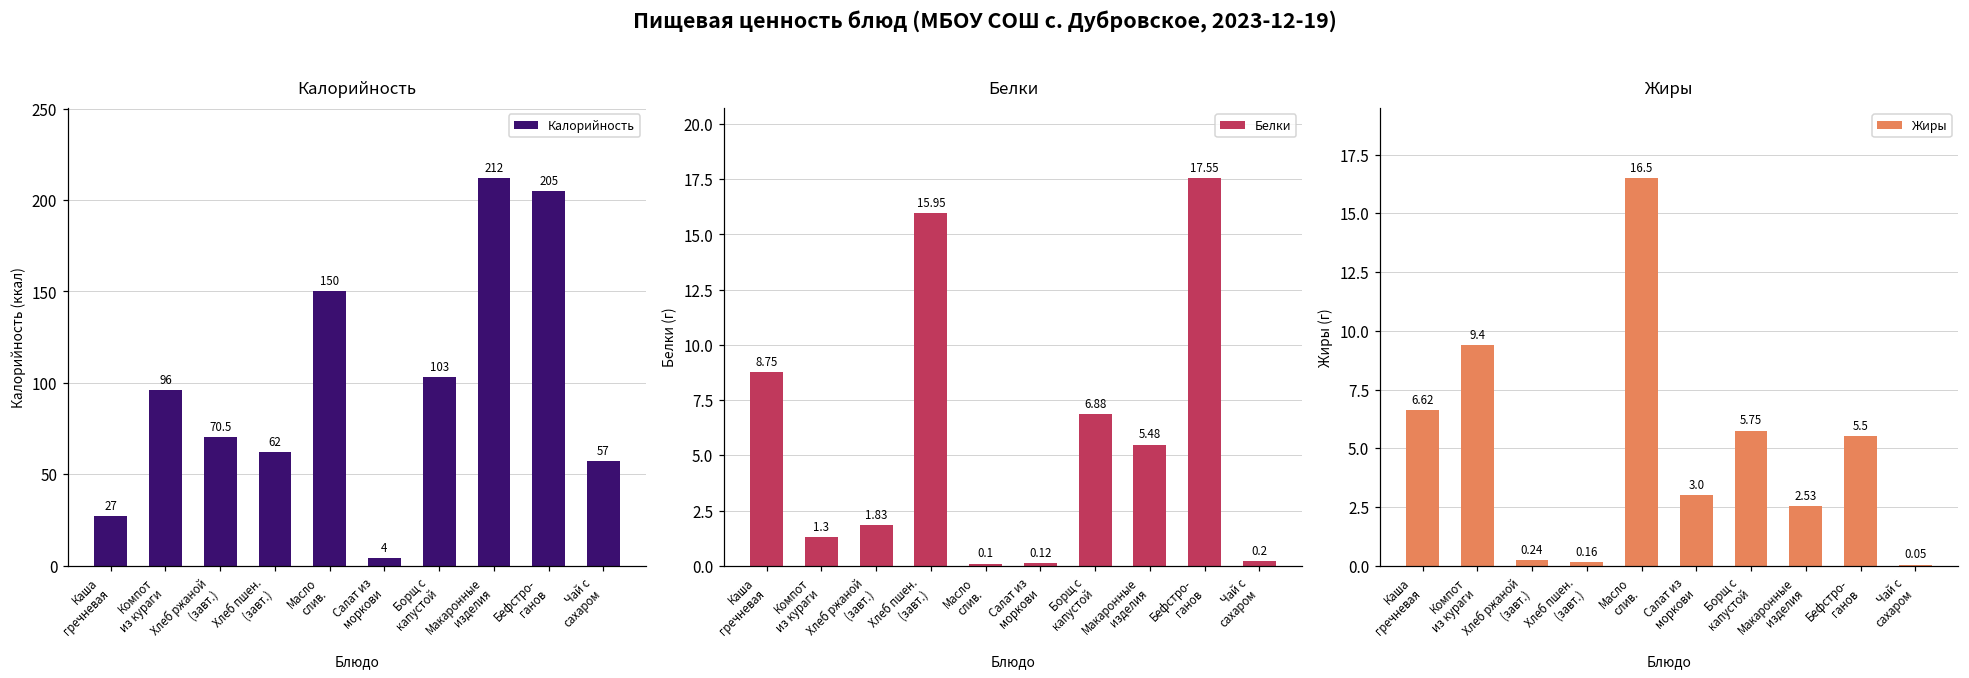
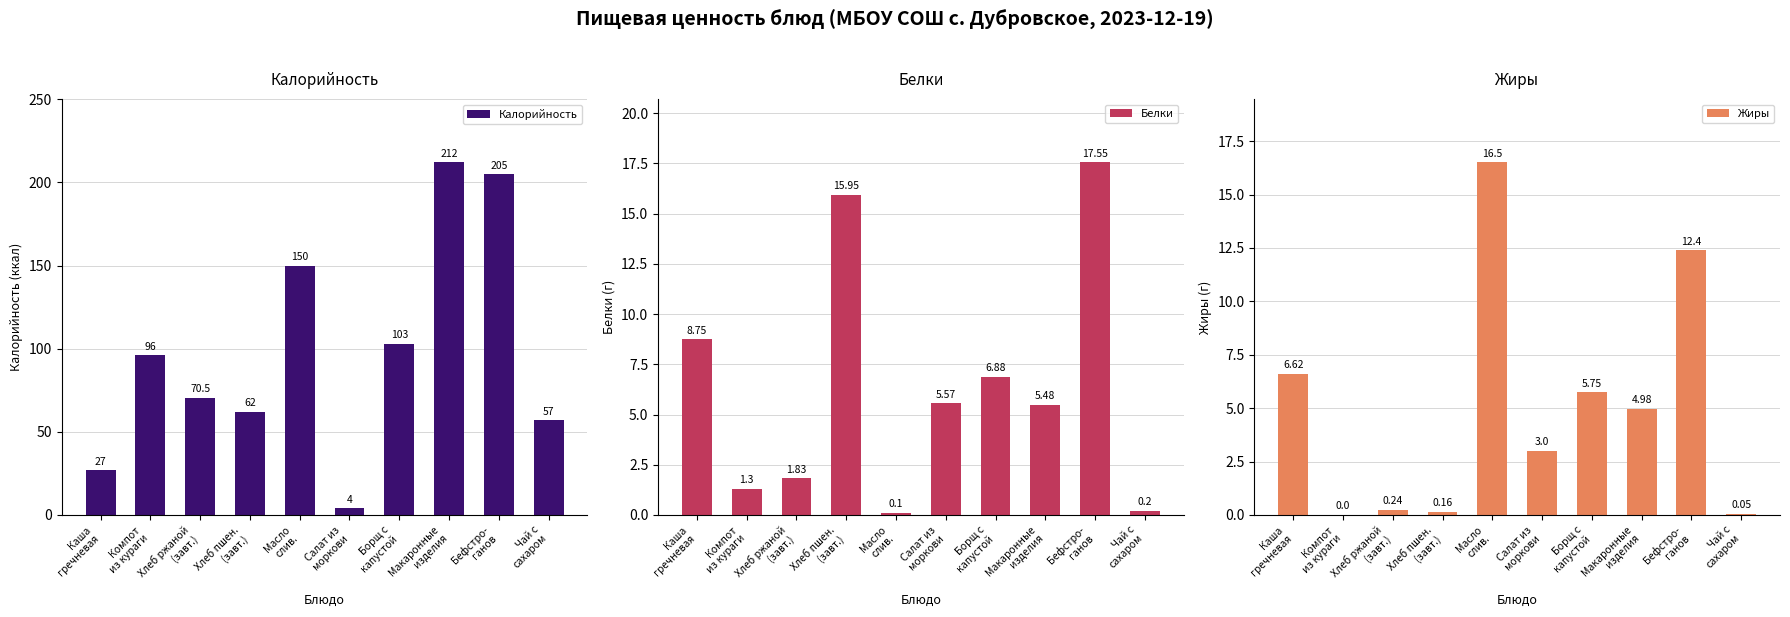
  {
    "Калорийность": {
      "Каша гречневая": 27,
      "Компот из кураги": 96,
      "Хлеб ржаной (завт.)": 70.5,
      "Хлеб пшен. (завт.)": 62,
      "Масло слив.": 150,
      "Салат из моркови": 4,
      "Борщ с капустой": 103,
      "Макаронные изделия": 212,
      "Бефстро- ганов": 205,
      "Чай с сахаром": 57
    },
    "Белки": {
      "Каша гречневая": 8.75,
      "Компот из кураги": 1.3,
      "Хлеб ржаной (завт.)": 1.83,
      "Хлеб пшен. (завт.)": 15.95,
      "Масло слив.": 0.1,
-     "Салат из моркови": 0.12,
+     "Салат из моркови": 5.57,
      "Борщ с капустой": 6.88,
      "Макаронные изделия": 5.48,
      "Бефстро- ганов": 17.55,
      "Чай с сахаром": 0.2
    },
    "Жиры": {
      "Каша гречневая": 6.62,
-     "Компот из кураги": 9.4,
+     "Компот из кураги": 0.0,
      "Хлеб ржаной (завт.)": 0.24,
      "Хлеб пшен. (завт.)": 0.16,
      "Масло слив.": 16.5,
      "Салат из моркови": 3.0,
      "Борщ с капустой": 5.75,
-     "Макаронные изделия": 2.53,
-     "Бефстро- ганов": 5.5,
+     "Макаронные изделия": 4.98,
+     "Бефстро- ганов": 12.4,
      "Чай с сахаром": 0.05
    }
  }
